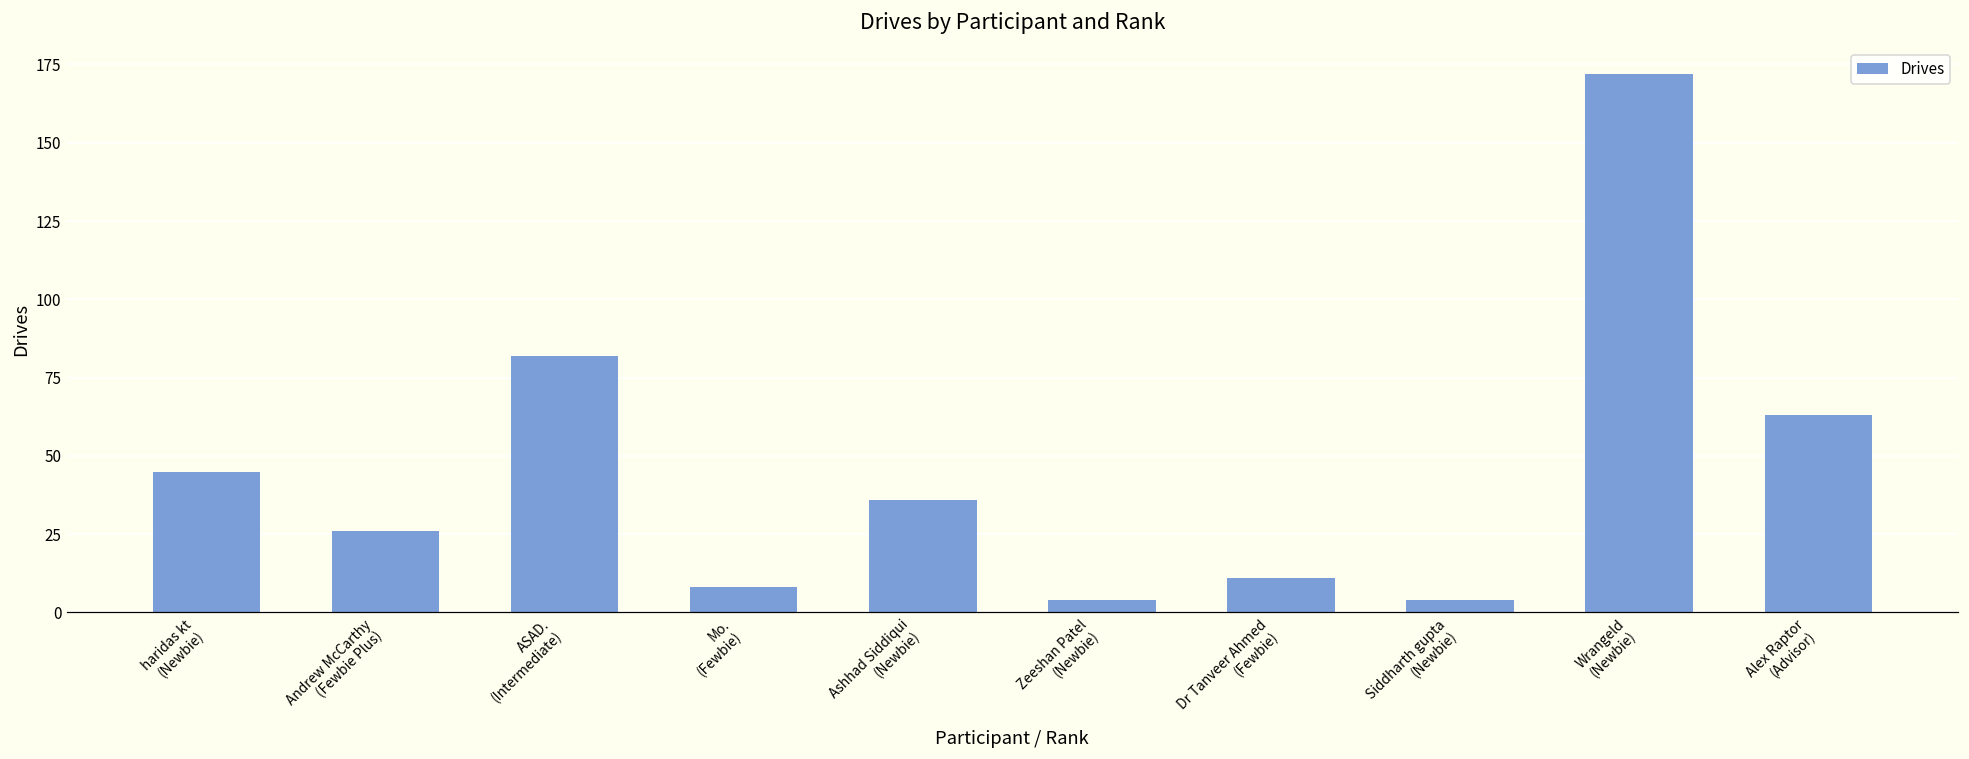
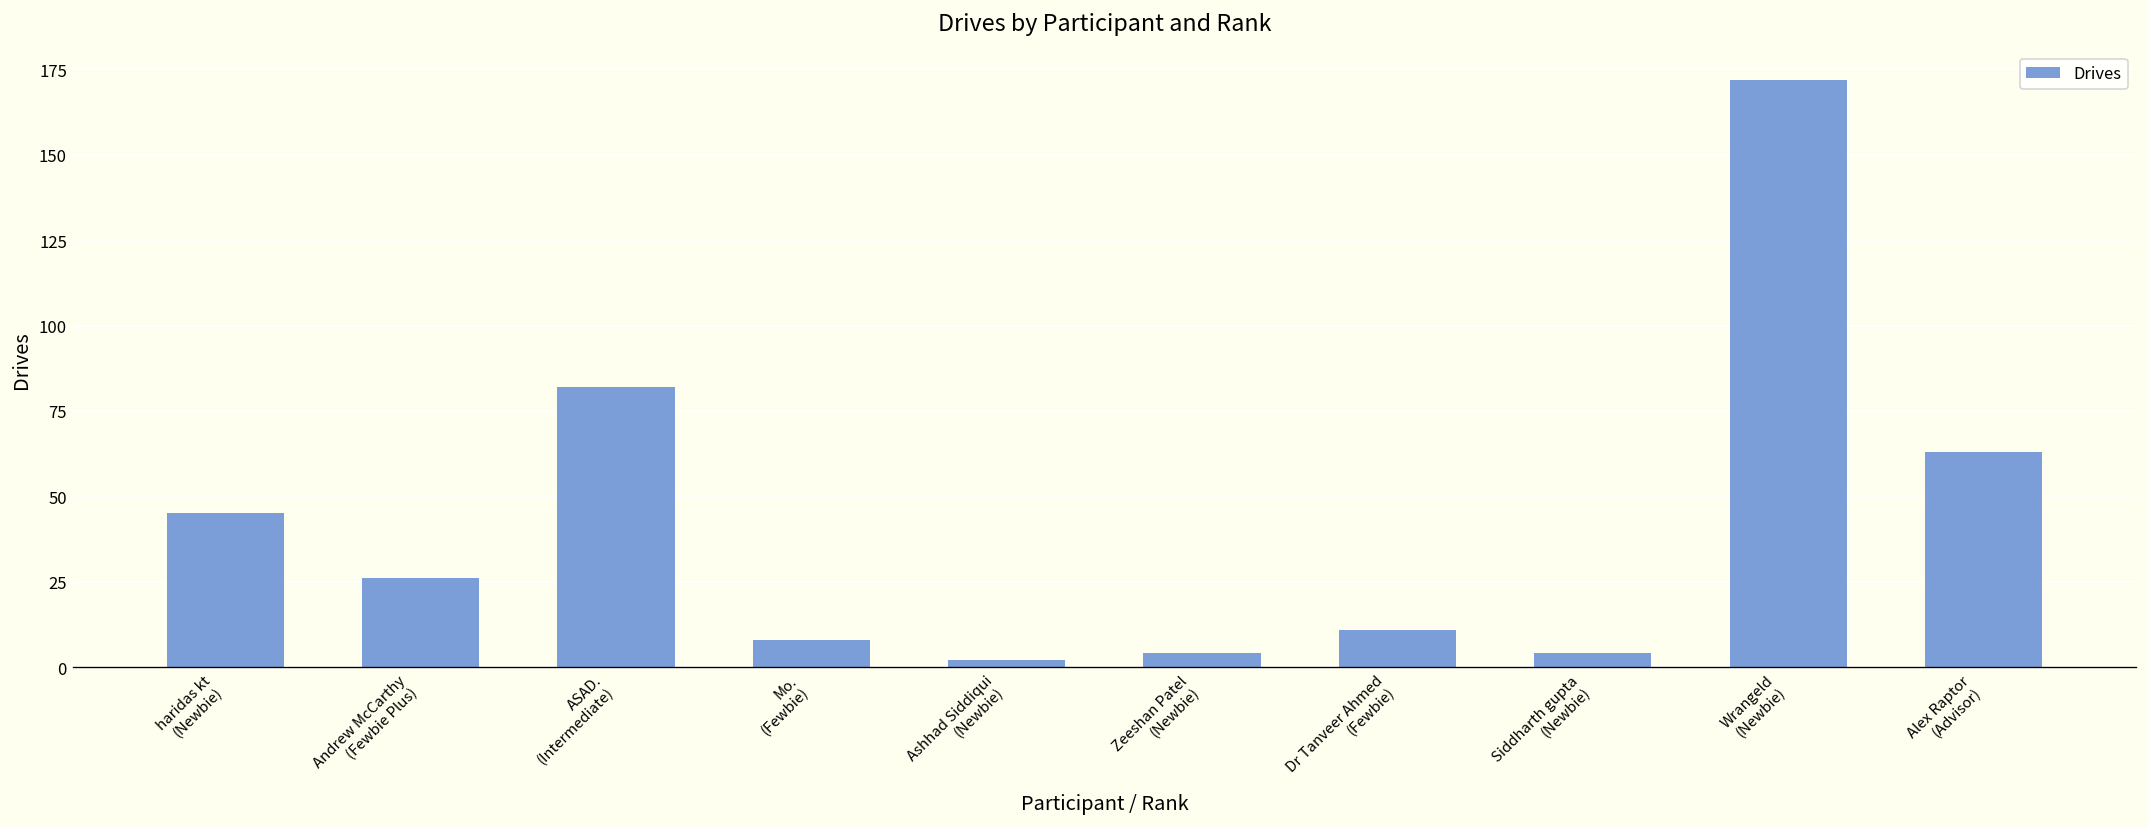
  {
    "haridas kt (Newbie)": 45,
    "Andrew McCarthy (Fewbie Plus)": 26,
    "ASAD. (Intermediate)": 82,
    "Mo. (Fewbie)": 8,
-   "Ashhad Siddiqui (Newbie)": 36,
+   "Ashhad Siddiqui (Newbie)": 2,
    "Zeeshan Patel (Newbie)": 4,
    "Dr Tanveer Ahmed (Fewbie)": 11,
    "Siddharth gupta (Newbie)": 4,
    "Wrangeld (Newbie)": 172,
    "Alex Raptor (Advisor)": 63
  }
